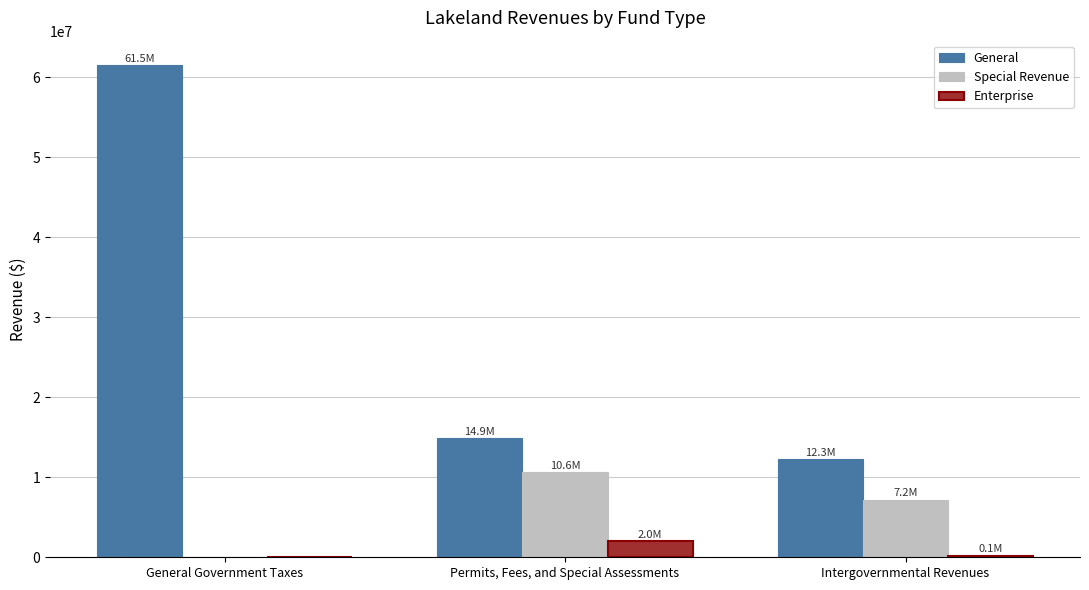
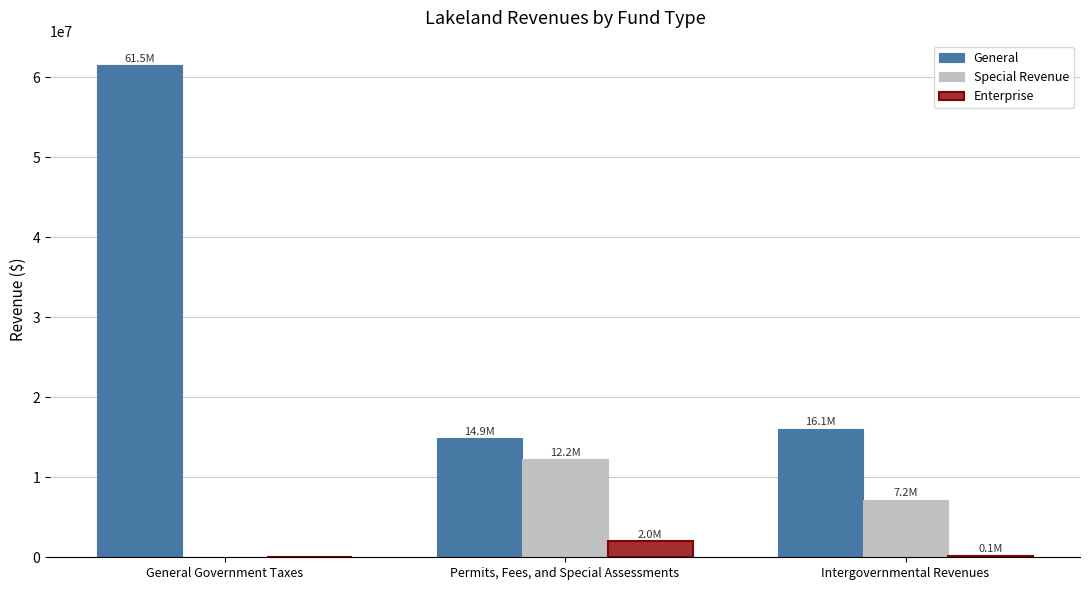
  {
    "General": {
      "General Government Taxes": "61.5M",
      "Permits, Fees, and Special Assessments": "14.9M",
-     "Intergovernmental Revenues": "12.3M"
+     "Intergovernmental Revenues": "16.1M"
    },
    "Special Revenue": {
-     "Permits, Fees, and Special Assessments": "10.6M",
+     "Permits, Fees, and Special Assessments": "12.2M",
      "Intergovernmental Revenues": "7.2M"
    },
    "Enterprise": {
      "Permits, Fees, and Special Assessments": "2.0M",
      "Intergovernmental Revenues": "0.1M"
    }
  }
